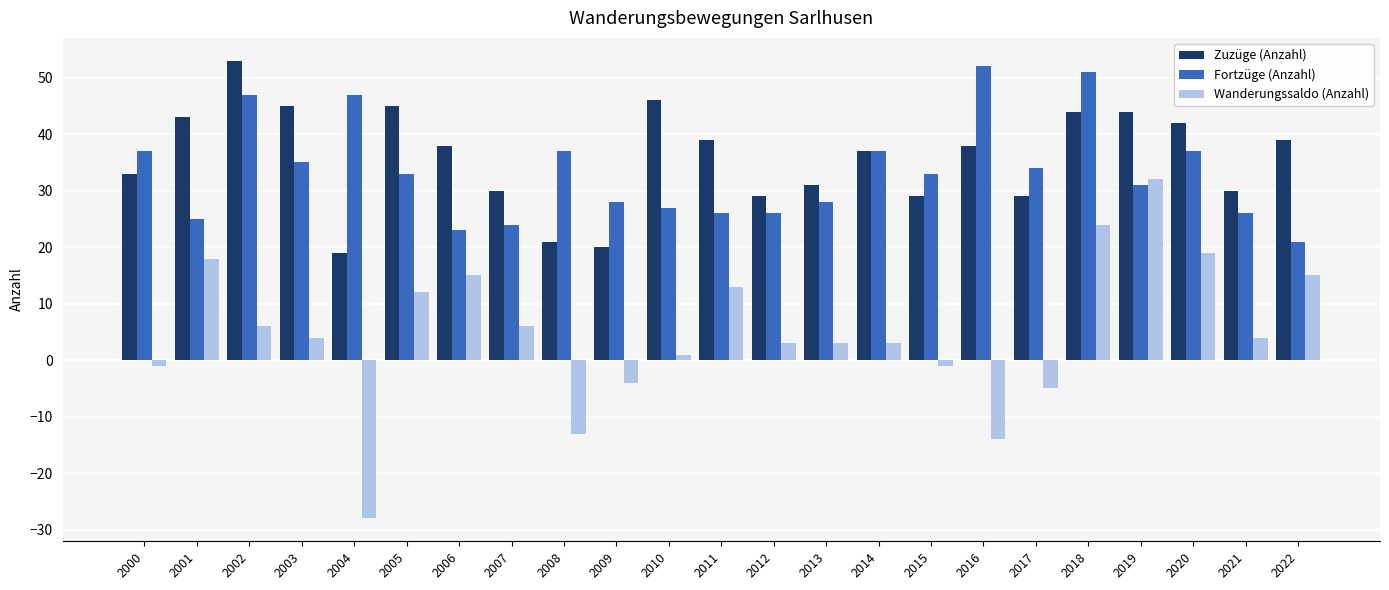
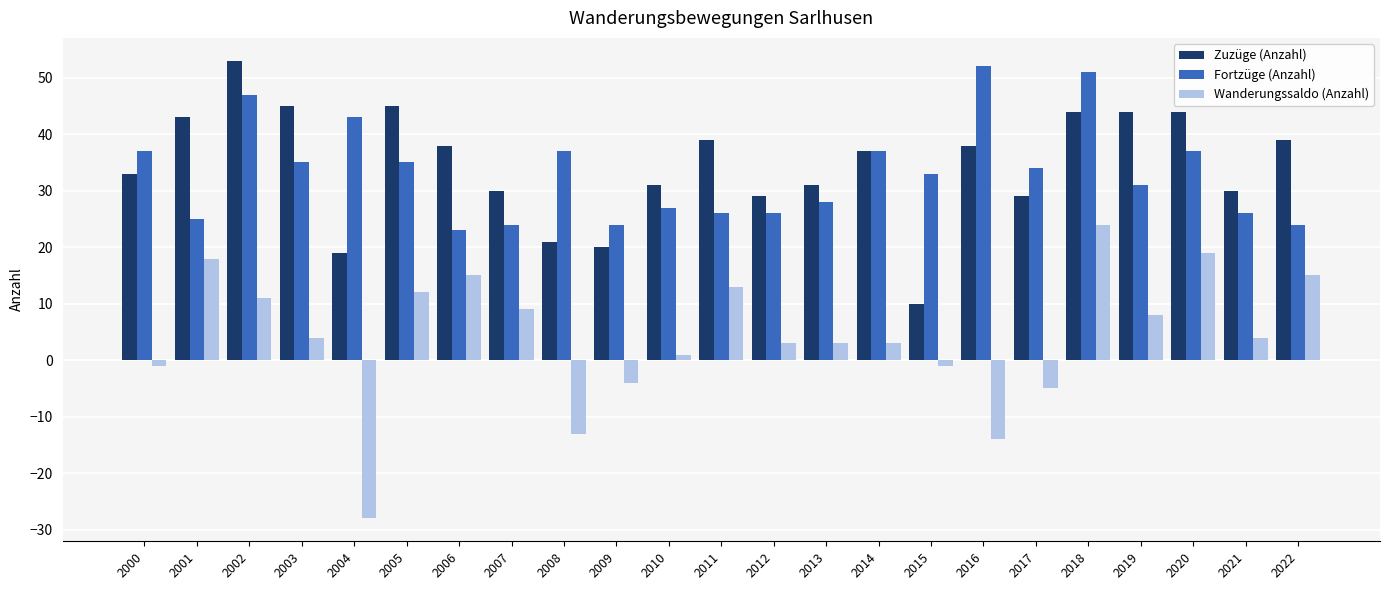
  {
    "Zuzüge (Anzahl)": {
      "2000": 33,
      "2001": 43,
      "2002": 53,
      "2003": 45,
      "2004": 19,
      "2005": 45,
      "2006": 38,
      "2007": 30,
      "2008": 21,
      "2009": 20,
-     "2010": 46,
+     "2010": 31,
      "2011": 39,
      "2012": 29,
      "2013": 31,
      "2014": 37,
-     "2015": 29,
+     "2015": 10,
      "2016": 38,
      "2017": 29,
      "2018": 44,
      "2019": 44,
-     "2020": 42,
+     "2020": 44,
      "2021": 30,
      "2022": 39
    },
    "Fortzüge (Anzahl)": {
      "2000": 37,
      "2001": 25,
      "2002": 47,
      "2003": 35,
-     "2004": 47,
-     "2005": 33,
+     "2004": 43,
+     "2005": 35,
      "2006": 23,
      "2007": 24,
      "2008": 37,
-     "2009": 28,
+     "2009": 24,
      "2010": 27,
      "2011": 26,
      "2012": 26,
      "2013": 28,
      "2014": 37,
      "2015": 33,
      "2016": 52,
      "2017": 34,
      "2018": 51,
      "2019": 31,
      "2020": 37,
      "2021": 26,
-     "2022": 21
+     "2022": 24
    },
    "Wanderungssaldo (Anzahl)": {
      "2000": -1,
      "2001": 18,
-     "2002": 6,
+     "2002": 11,
      "2003": 4,
      "2004": -28,
      "2005": 12,
      "2006": 15,
-     "2007": 6,
+     "2007": 9,
      "2008": -13,
      "2009": -4,
      "2010": 1,
      "2011": 13,
      "2012": 3,
      "2013": 3,
      "2014": 3,
      "2015": -1,
      "2016": -14,
      "2017": -5,
      "2018": 24,
-     "2019": 32,
+     "2019": 8,
      "2020": 19,
      "2021": 4,
      "2022": 15
    }
  }
